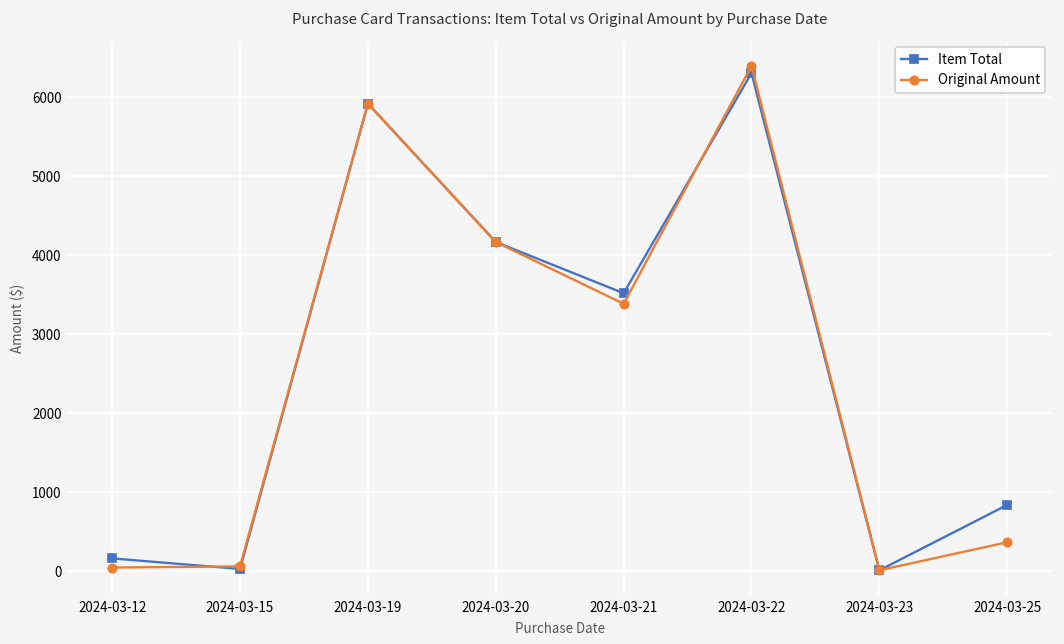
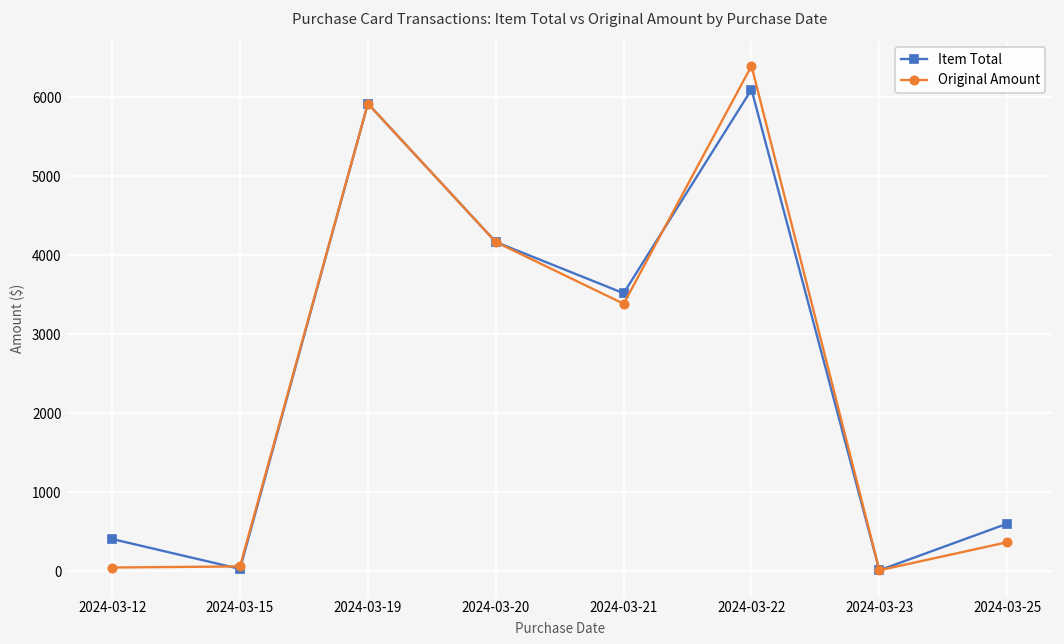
  {
    "Item Total": {
-     "2024-03-12": 200,
+     "2024-03-12": 400,
      "2024-03-21": 3500,
-     "2024-03-22": 6300,
-     "2024-03-25": 800
+     "2024-03-22": 6100,
+     "2024-03-25": 600
    },
    "Original Amount": {
      "2024-03-12": 100,
      "2024-03-21": 3400,
      "2024-03-22": 6400,
      "2024-03-25": 400
    }
  }
